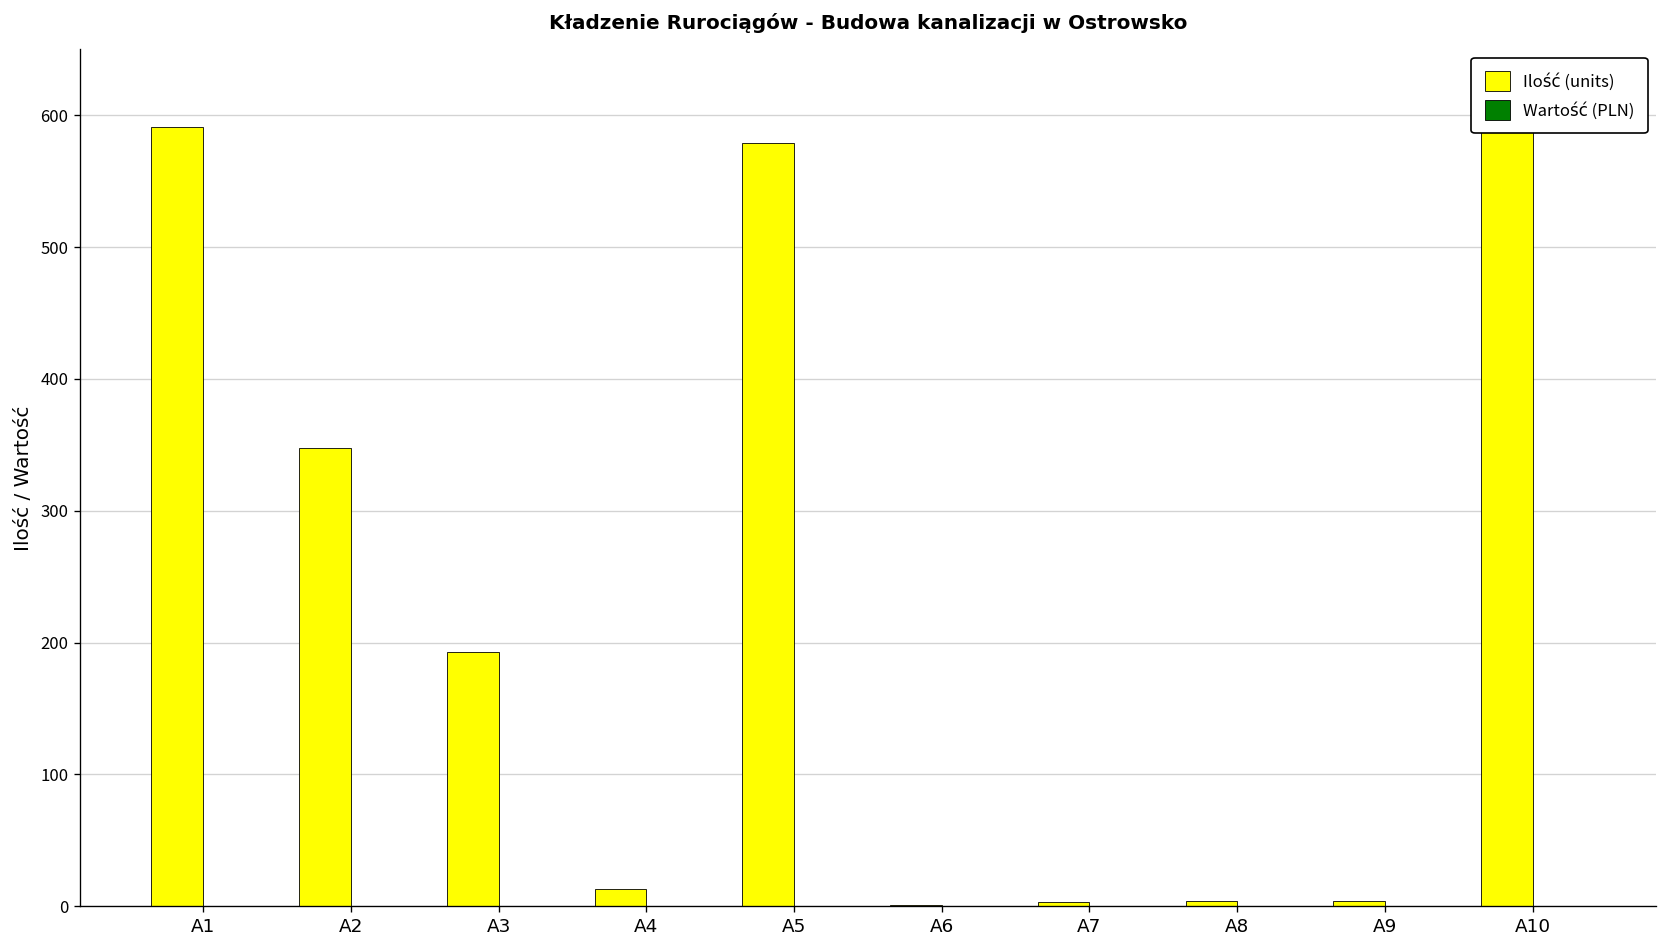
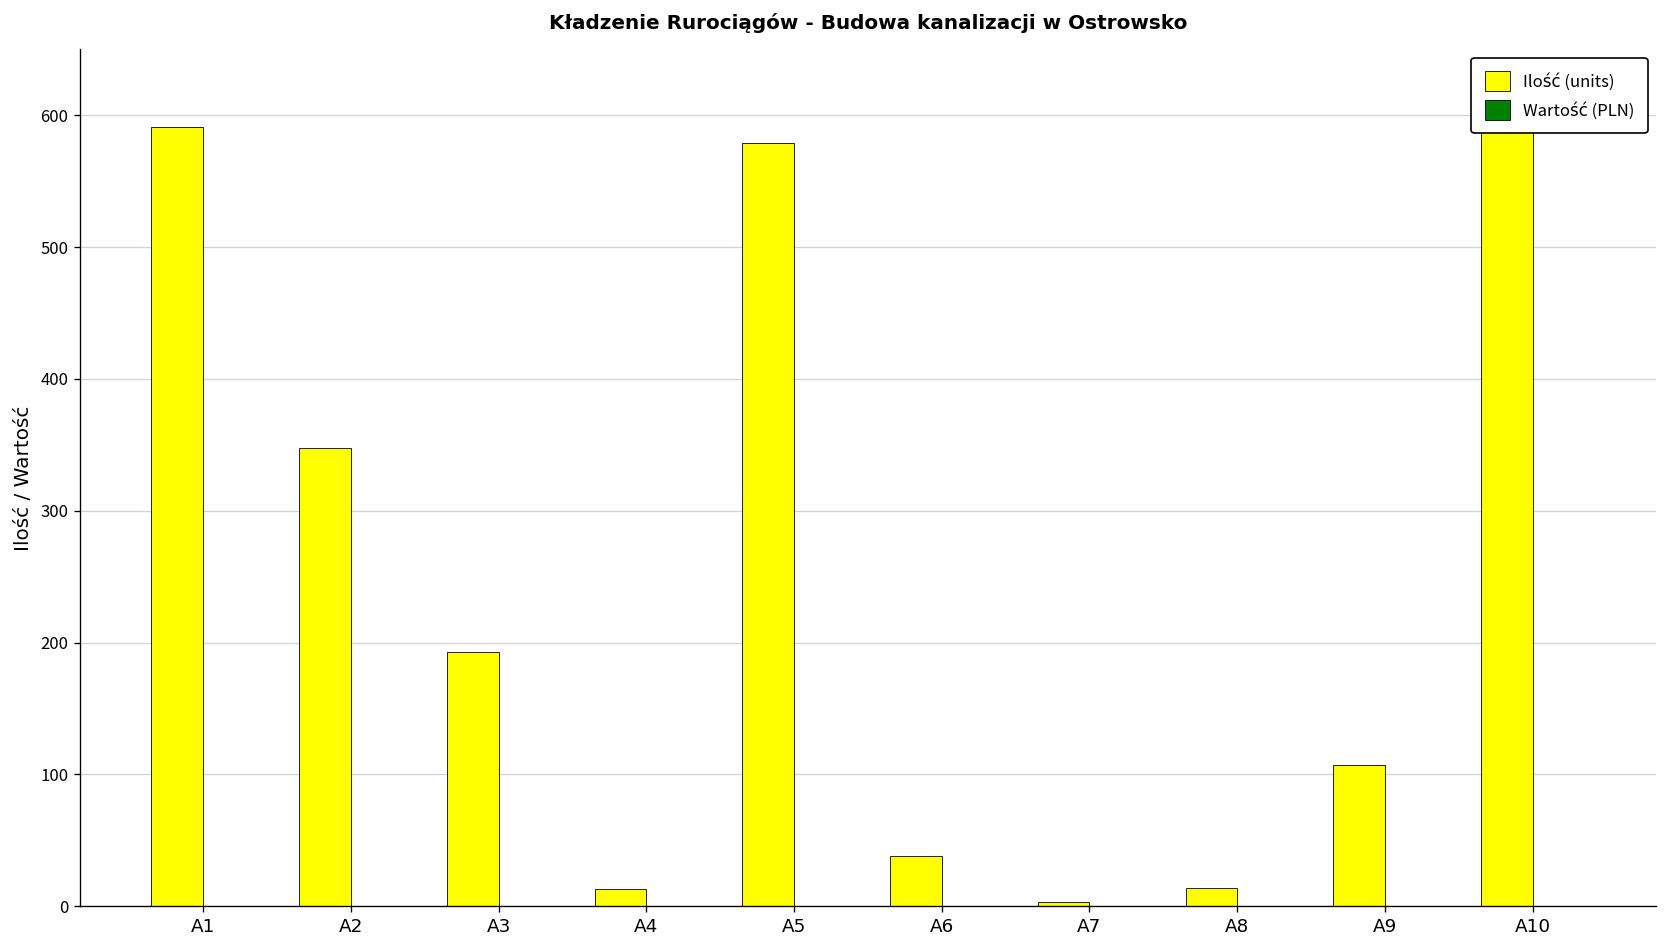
  {
    "Ilość (units)": {
      "A1": 591,
      "A2": 348,
      "A3": 193,
      "A4": 13,
      "A5": 579,
-     "A6": 1,
+     "A6": 38,
      "A7": 3,
-     "A8": 4,
-     "A9": 4
+     "A8": 14,
+     "A9": 107
    },
    "Wartość (PLN)": {
      "A1": 0,
      "A2": 0,
      "A3": 0,
      "A4": 0,
      "A5": 0,
      "A6": 0,
      "A7": 0,
      "A8": 0,
      "A9": 0,
      "A10": 0
    }
  }
